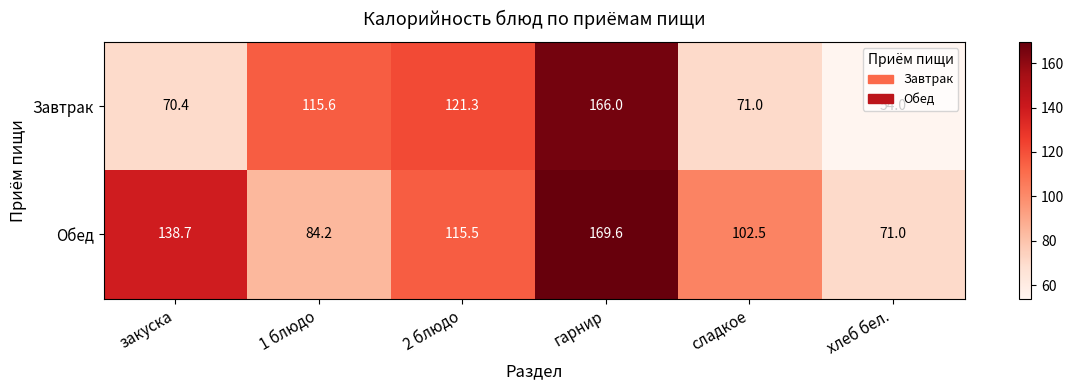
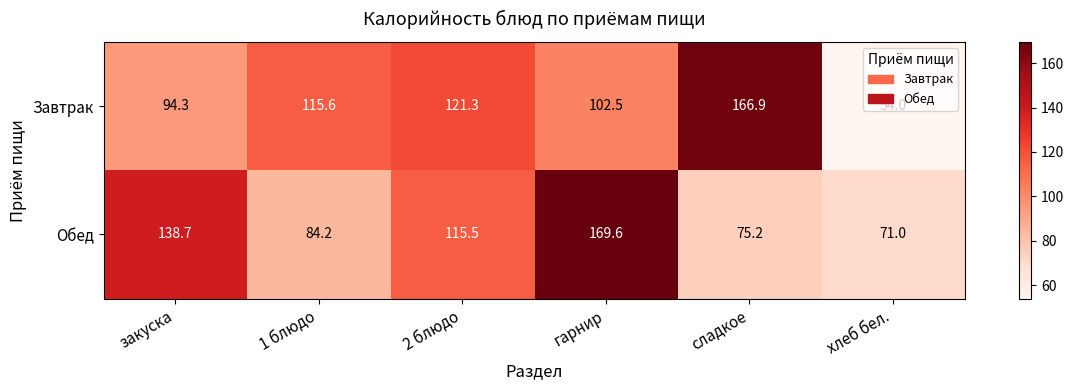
  {
    "Завтрак": {
-     "закуска": 70.4,
+     "закуска": 94.3,
      "1 блюдо": 115.6,
      "2 блюдо": 121.3,
-     "гарнир": 166.0,
-     "сладкое": 71.0
+     "гарнир": 102.5,
+     "сладкое": 166.9
    },
    "Обед": {
      "закуска": 138.7,
      "1 блюдо": 84.2,
      "2 блюдо": 115.5,
      "гарнир": 169.6,
-     "сладкое": 102.5,
+     "сладкое": 75.2,
      "хлеб бел.": 71.0
    }
  }
